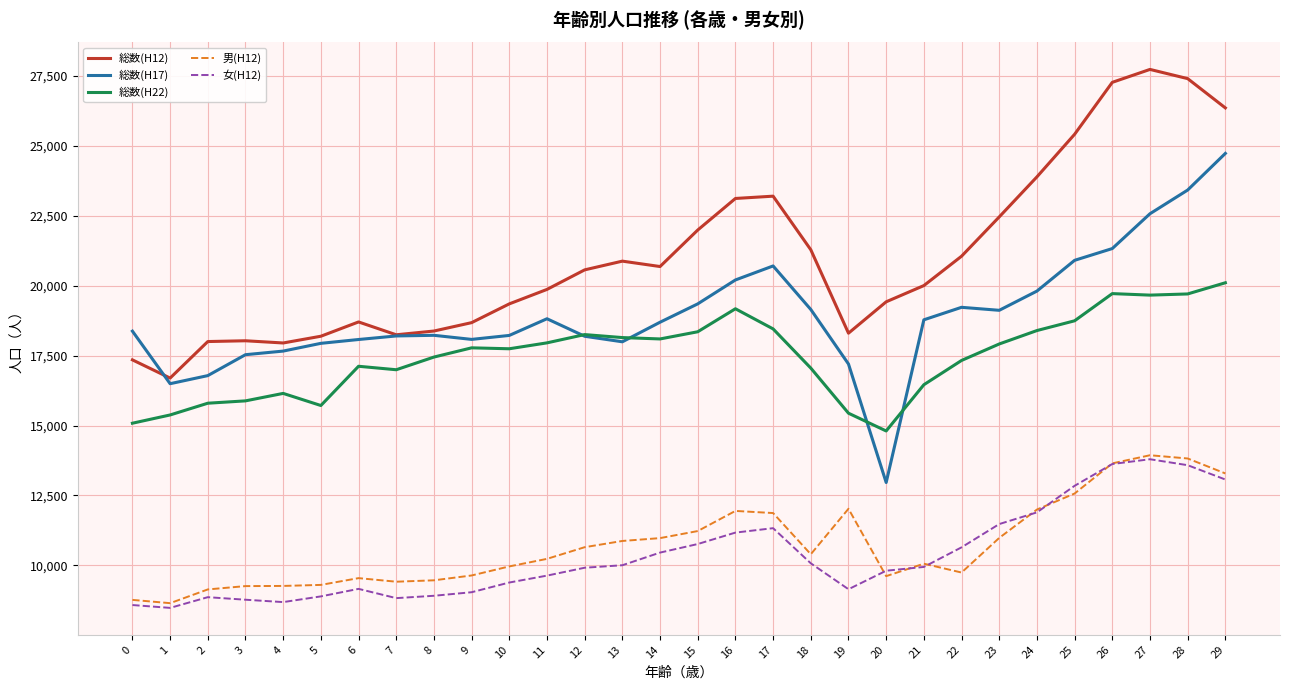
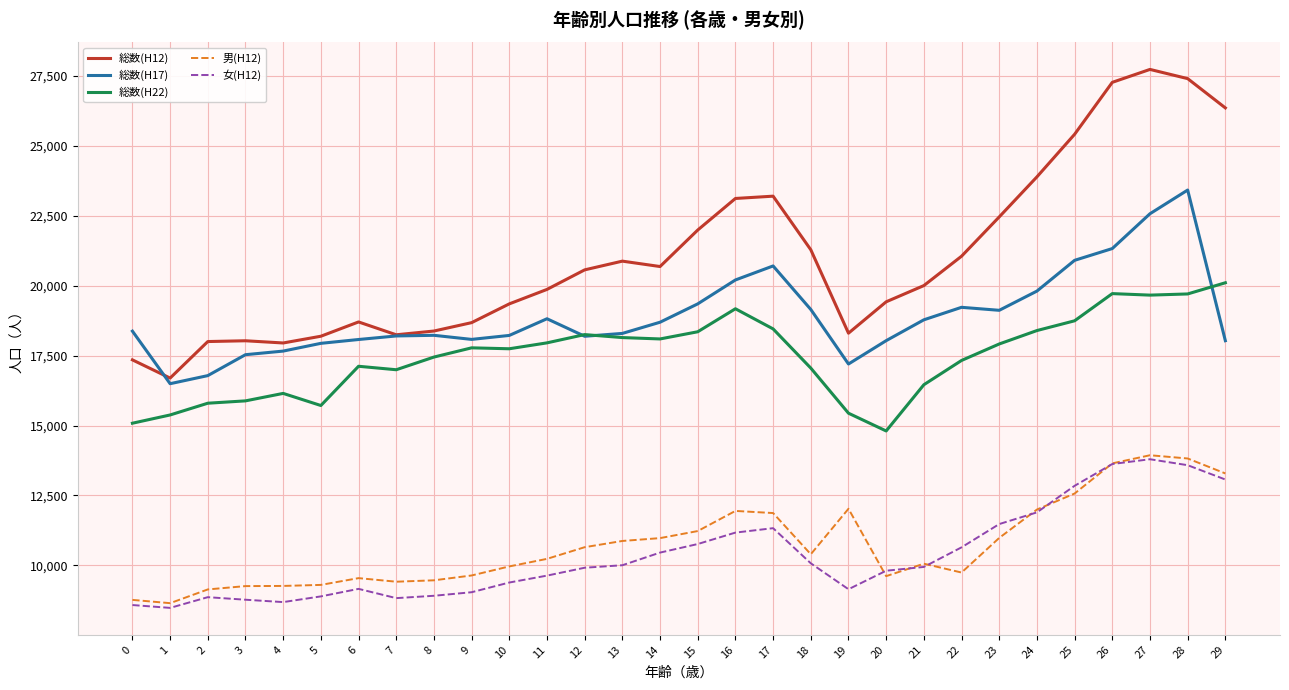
  {
    "総数(H12)": {
      "0": "17,300",
      "1": "16,700",
      "2": "18,000",
      "3": "18,000",
      "4": "18,000",
      "5": "18,200",
      "6": "18,700",
      "8": "18,400",
      "9": "18,700",
      "10": "19,400",
      "11": "19,900",
      "12": "20,600",
      "13": "20,900",
      "14": "20,700",
      "15": "22,000",
      "16": "23,100",
      "17": "23,200",
      "18": "21,300",
      "19": "18,300",
      "20": "19,400",
      "21": "20,000",
      "22": "21,100",
      "23": "22,500",
      "24": "23,900",
      "25": "25,400",
      "26": "27,300",
      "27": "27,700",
      "28": "27,400",
      "29": "26,400"
    },
    "総数(H17)": {
      "0": "18,400",
      "1": "16,500",
      "2": "16,800",
      "3": "17,500",
      "4": "17,700",
      "5": "17,900",
      "6": "18,100",
      "8": "18,200",
      "9": "18,100",
      "10": "18,200",
      "11": "18,800",
-     "13": "18,000",
+     "13": "18,300",
      "14": "18,700",
      "15": "19,400",
      "16": "20,200",
      "17": "20,700",
      "18": "19,200",
      "19": "17,200",
-     "20": "13,000",
+     "20": "18,000",
      "21": "18,800",
      "22": "19,200",
      "23": "19,100",
      "24": "19,800",
      "25": "20,900",
      "26": "21,300",
      "27": "22,600",
      "28": "23,400",
-     "29": "24,700"
+     "29": "18,000"
    },
    "総数(H22)": {
      "0": "15,100",
      "1": "15,400",
      "2": "15,800",
      "3": "15,900",
      "4": "16,100",
      "5": "15,700",
      "6": "17,100",
      "7": "17,000",
      "8": "17,400",
      "9": "17,800",
      "10": "17,700",
      "11": "18,000",
      "13": "18,100",
      "14": "18,100",
      "15": "18,400",
      "16": "19,200",
      "17": "18,500",
      "18": "17,100",
      "19": "15,400",
      "20": "14,800",
      "21": "16,500",
      "22": "17,300",
      "23": "17,900",
      "24": "18,400",
      "25": "18,700",
      "26": "19,700",
      "27": "19,700",
      "28": "19,700",
      "29": "20,100"
    },
    "男(H12)": {
      "0": "8,800",
      "1": "8,600",
      "2": "9,100",
      "3": "9,300",
      "4": "9,300",
      "5": "9,300",
      "6": "9,500",
      "7": "9,400",
      "8": "9,500",
      "9": "9,600",
      "10": "10,000",
      "11": "10,200",
      "12": "10,700",
      "13": "10,900",
      "14": "11,000",
      "15": "11,200",
      "16": "11,900",
      "17": "11,900",
      "18": "10,400",
      "19": "12,000",
      "20": "9,600",
      "21": "10,100",
      "22": "9,700",
      "23": "11,000",
      "24": "12,000",
      "25": "12,600",
      "27": "13,900",
      "28": "13,800",
      "29": "13,300"
    },
    "女(H12)": {
      "0": "8,600",
      "1": "8,500",
      "2": "8,900",
      "3": "8,800",
      "4": "8,700",
      "5": "8,900",
      "6": "9,200",
      "7": "8,800",
      "8": "8,900",
      "9": "9,000",
      "10": "9,400",
      "11": "9,600",
      "12": "9,900",
      "13": "10,000",
      "14": "10,500",
      "15": "10,800",
      "16": "11,200",
      "17": "11,300",
      "18": "10,100",
      "19": "9,100",
      "20": "9,800",
      "21": "9,900",
      "22": "10,600",
      "23": "11,500",
      "24": "11,900",
      "25": "12,800",
      "27": "13,800",
      "28": "13,600",
      "29": "13,100"
    }
  }
